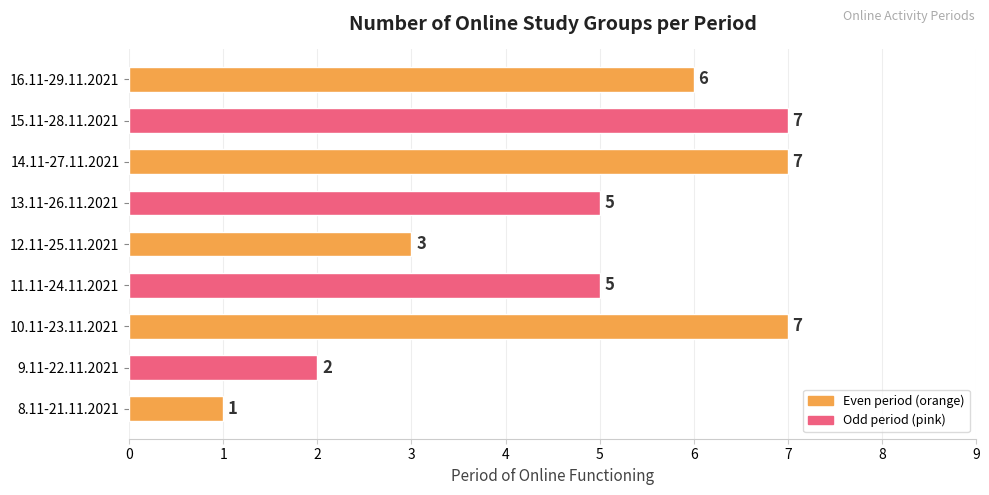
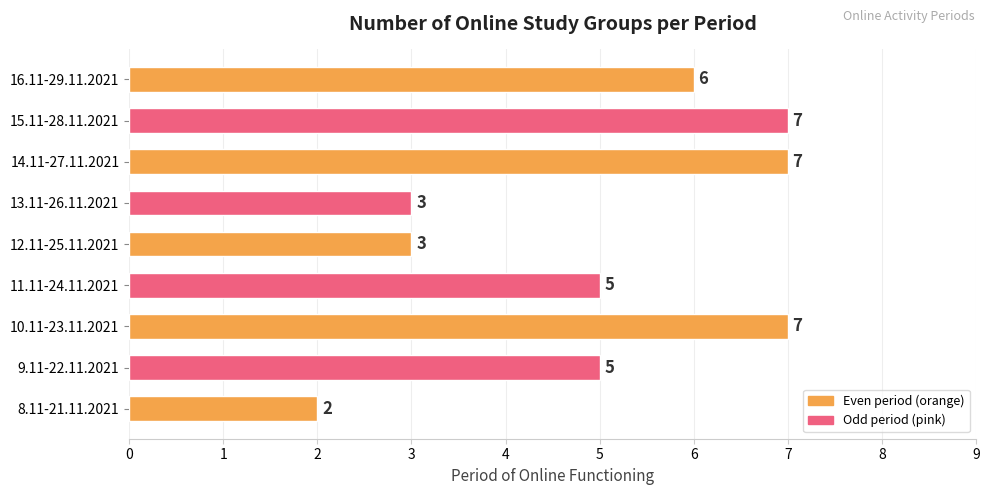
  {
    "16.11-29.11.2021": 6,
    "15.11-28.11.2021": 7,
    "14.11-27.11.2021": 7,
-   "13.11-26.11.2021": 5,
+   "13.11-26.11.2021": 3,
    "12.11-25.11.2021": 3,
    "11.11-24.11.2021": 5,
    "10.11-23.11.2021": 7,
-   "9.11-22.11.2021": 2,
-   "8.11-21.11.2021": 1
+   "9.11-22.11.2021": 5,
+   "8.11-21.11.2021": 2
  }
